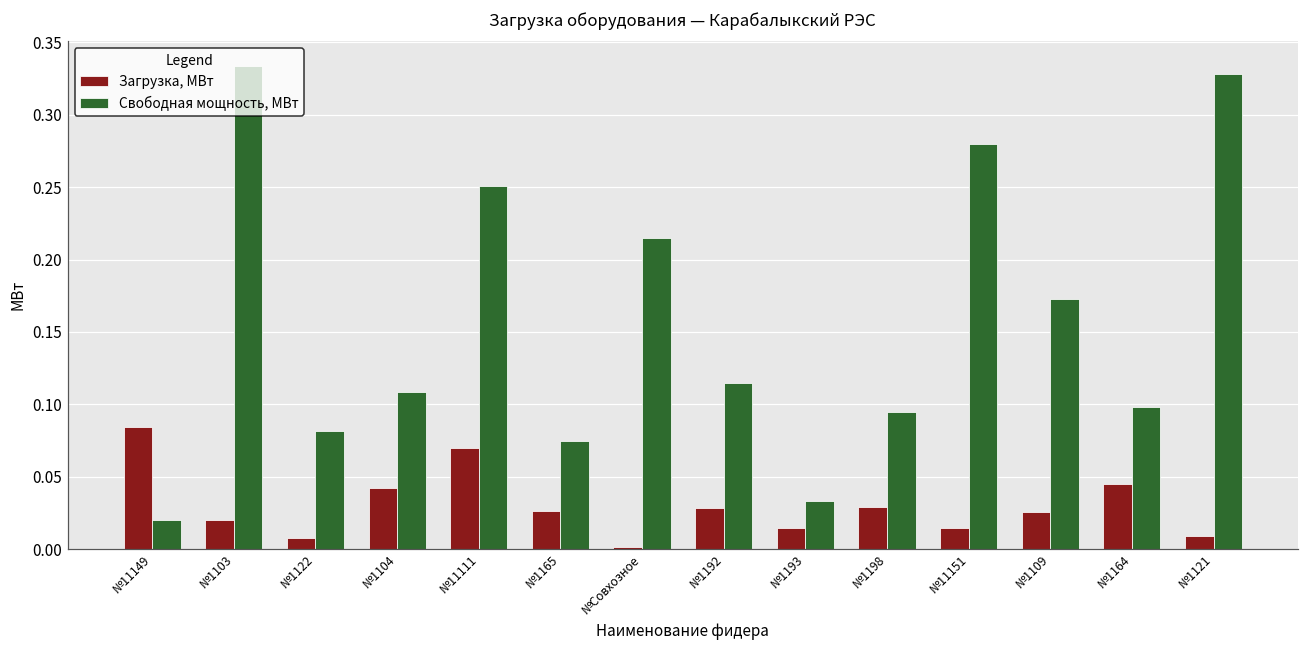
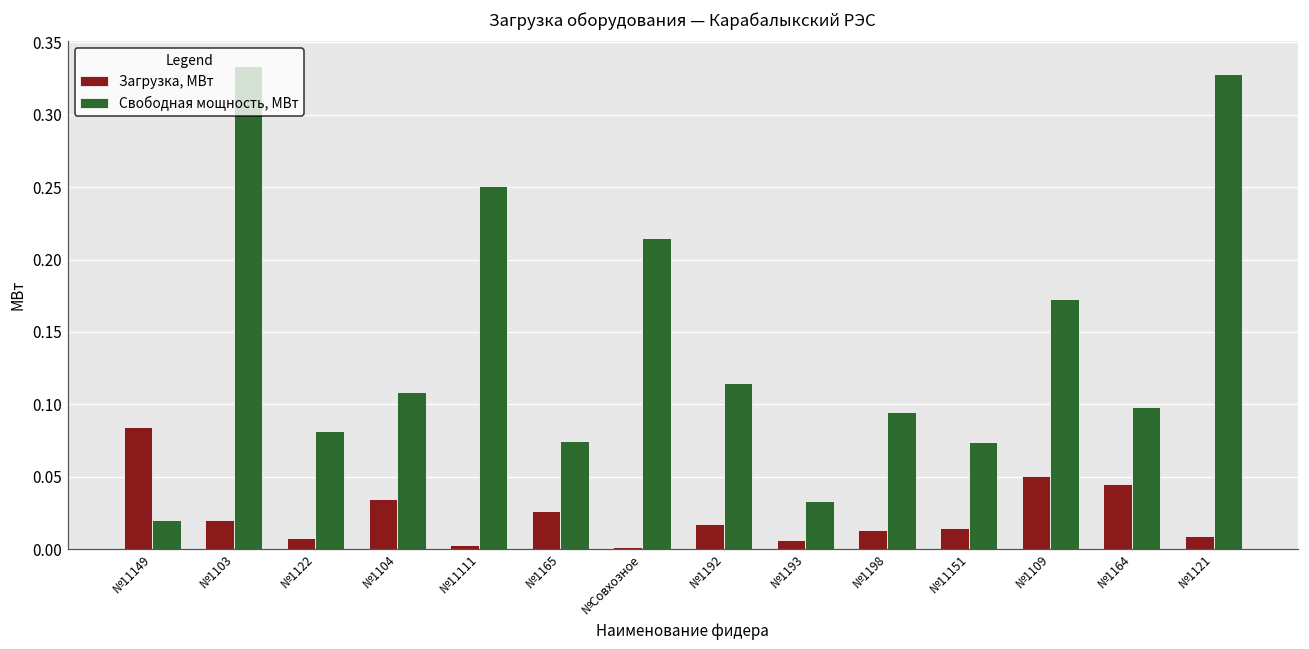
  {
    "Загрузка, МВт": {
      "№11149": 0.085,
      "№1103": 0.020,
      "№1122": 0.007,
-     "№1104": 0.042,
-     "№11111": 0.070,
+     "№1104": 0.034,
+     "№11111": 0.003,
      "№1165": 0.026,
-     "№1192": 0.028,
-     "№1193": 0.015,
-     "№1198": 0.029,
+     "№1192": 0.017,
+     "№1193": 0.006,
+     "№1198": 0.013,
      "№11151": 0.015,
-     "№1109": 0.026,
+     "№1109": 0.051,
      "№1164": 0.045,
      "№1121": 0.009
    },
    "Свободная мощность, МВт": {
      "№11149": 0.020,
      "№1122": 0.081,
      "№1104": 0.109,
      "№11111": 0.251,
      "№1165": 0.075,
      "№Совхозное": 0.215,
      "№1192": 0.115,
      "№1193": 0.033,
      "№1198": 0.095,
-     "№11151": 0.280,
+     "№11151": 0.074,
      "№1109": 0.173,
      "№1164": 0.098,
      "№1121": 0.328
    }
  }
